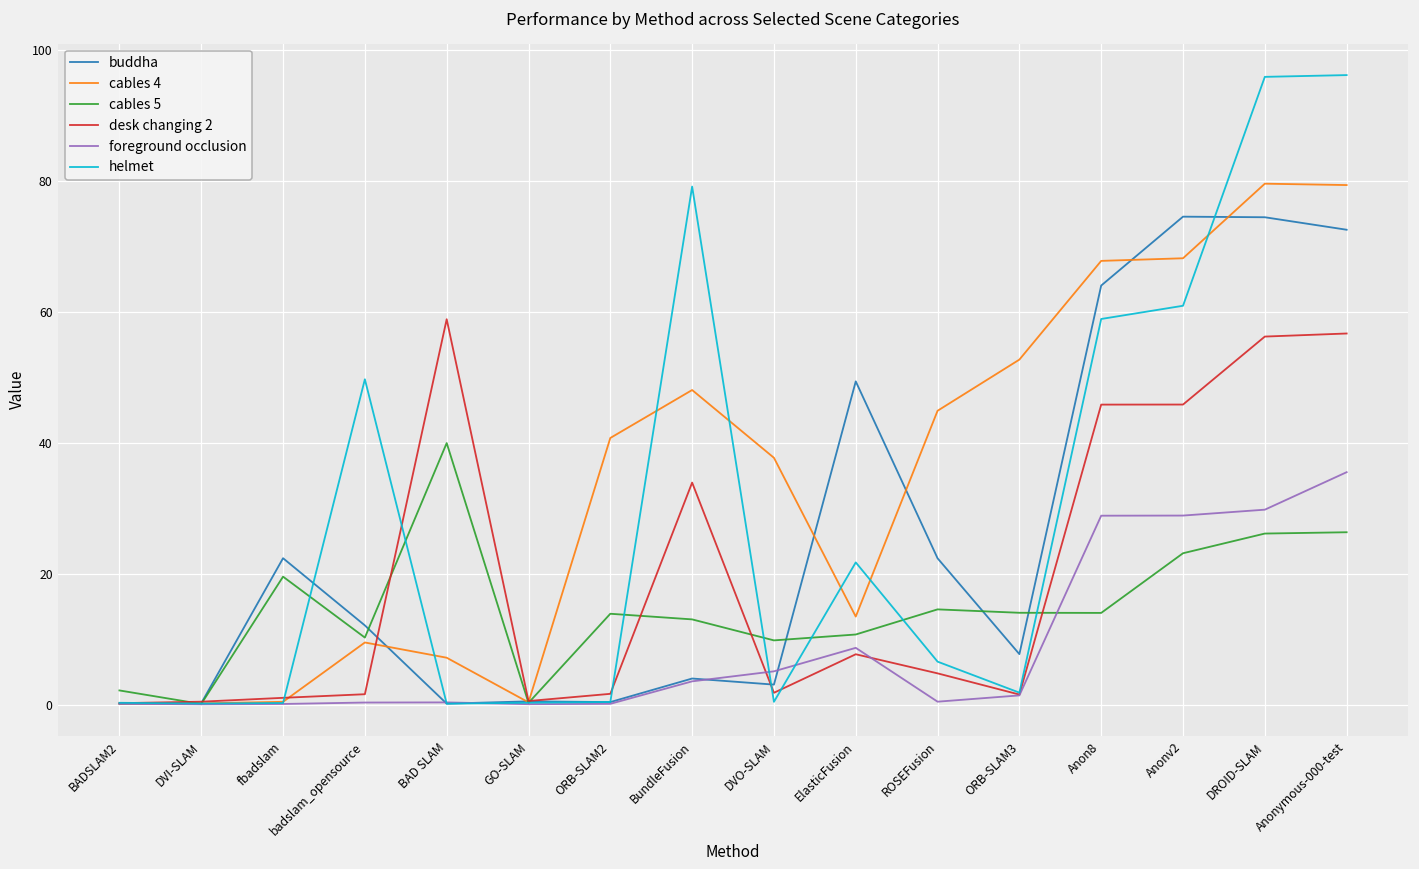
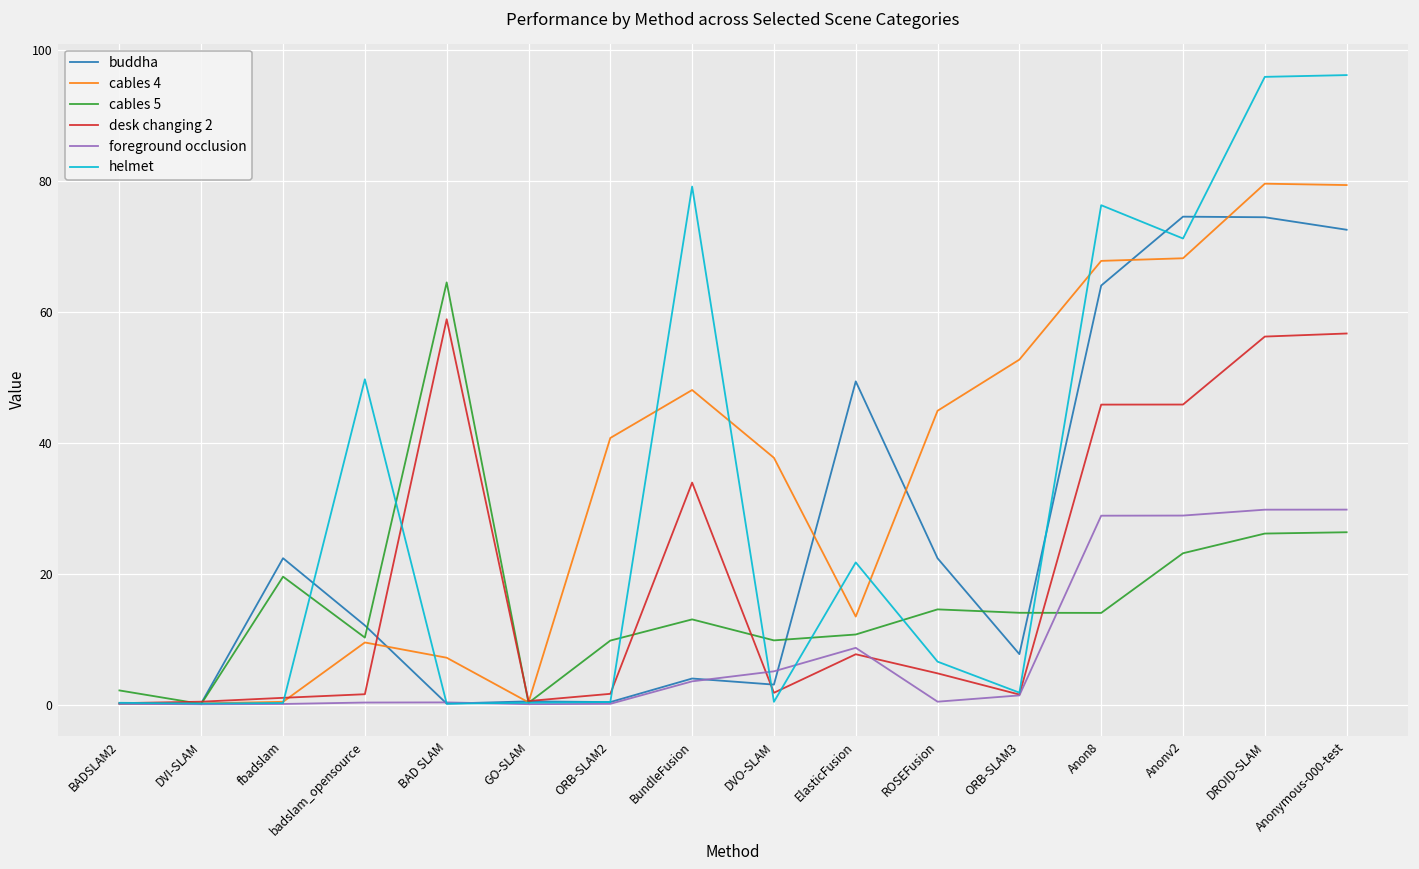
  {
    "buddha": {
      "fbadslam": 22,
      "badslam_opensource": 12,
      "BundleFusion": 4,
      "DVO-SLAM": 3,
      "ElasticFusion": 49,
      "ROSEFusion": 22,
      "ORB-SLAM3": 8,
      "Anon8": 64,
      "Anonv2": 75,
      "DROID-SLAM": 75,
      "Anonymous-000-test": 73
    },
    "cables 4": {
      "badslam_opensource": 10,
      "BAD SLAM": 7,
      "ORB-SLAM2": 41,
      "BundleFusion": 48,
      "DVO-SLAM": 38,
      "ElasticFusion": 13,
      "ROSEFusion": 45,
      "ORB-SLAM3": 53,
      "Anon8": 68,
      "Anonv2": 68,
      "DROID-SLAM": 80,
      "Anonymous-000-test": 79
    },
    "cables 5": {
      "BADSLAM2": 2,
      "fbadslam": 20,
      "badslam_opensource": 10,
-     "BAD SLAM": 40,
-     "ORB-SLAM2": 14,
+     "BAD SLAM": 65,
+     "ORB-SLAM2": 10,
      "BundleFusion": 13,
      "DVO-SLAM": 10,
      "ElasticFusion": 11,
      "ROSEFusion": 15,
      "ORB-SLAM3": 14,
      "Anon8": 14,
      "Anonv2": 23,
      "DROID-SLAM": 26,
      "Anonymous-000-test": 26
    },
    "desk changing 2": {
      "fbadslam": 1,
      "badslam_opensource": 2,
      "BAD SLAM": 59,
      "ORB-SLAM2": 2,
      "BundleFusion": 34,
      "DVO-SLAM": 2,
      "ElasticFusion": 8,
      "ROSEFusion": 5,
      "Anon8": 46,
      "Anonv2": 46,
      "DROID-SLAM": 56,
      "Anonymous-000-test": 57
    },
    "foreground occlusion": {
      "badslam_opensource": 0,
      "BundleFusion": 4,
      "DVO-SLAM": 5,
      "ElasticFusion": 9,
      "ROSEFusion": 0,
      "Anon8": 29,
      "Anonv2": 29,
      "DROID-SLAM": 30,
-     "Anonymous-000-test": 36
+     "Anonymous-000-test": 30
    },
    "helmet": {
      "badslam_opensource": 50,
      "BundleFusion": 79,
      "DVO-SLAM": 0,
      "ElasticFusion": 22,
      "ROSEFusion": 7,
-     "Anon8": 59,
-     "Anonv2": 61,
+     "Anon8": 76,
+     "Anonv2": 71,
      "DROID-SLAM": 96,
      "Anonymous-000-test": 96
    }
  }
